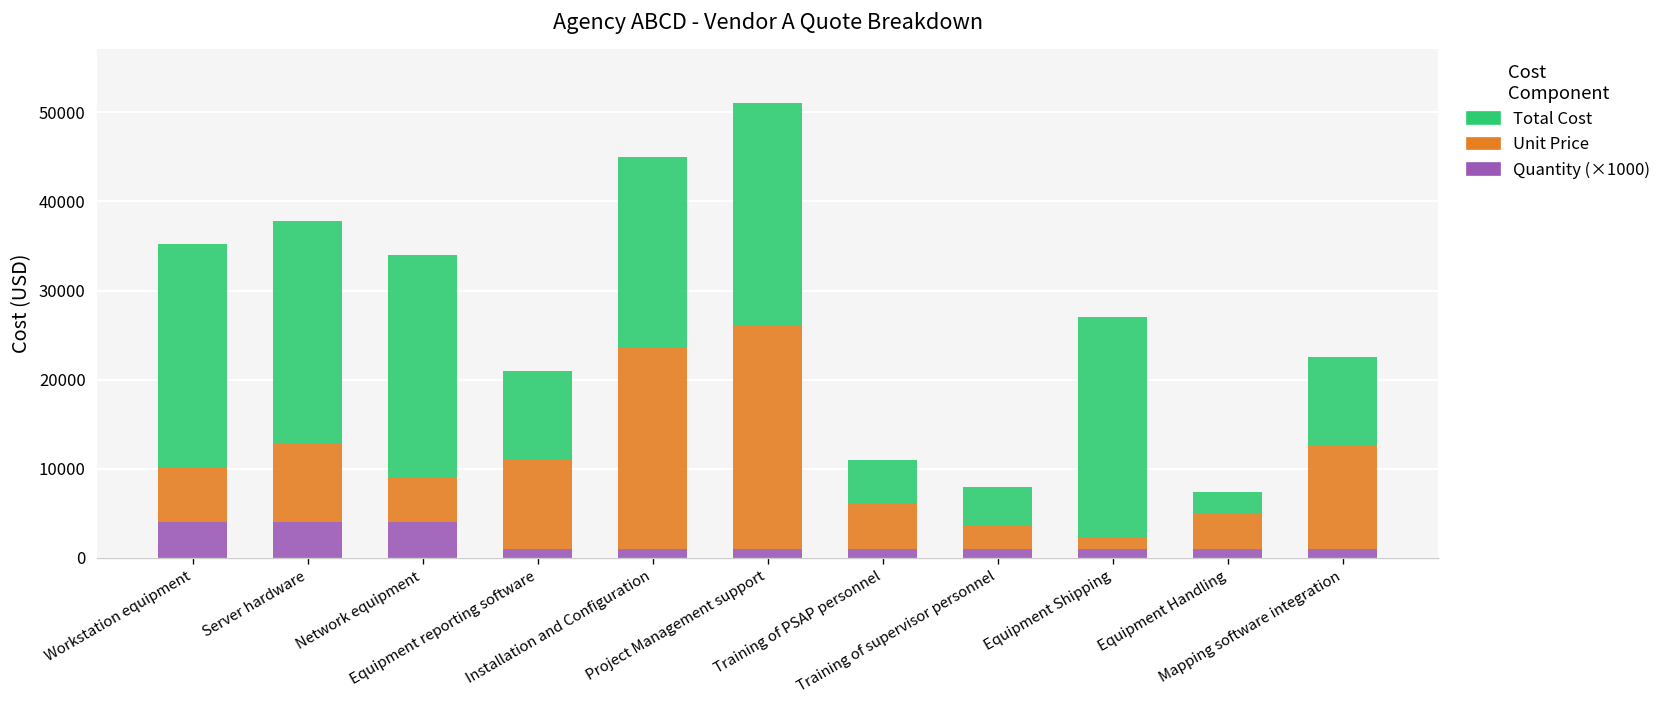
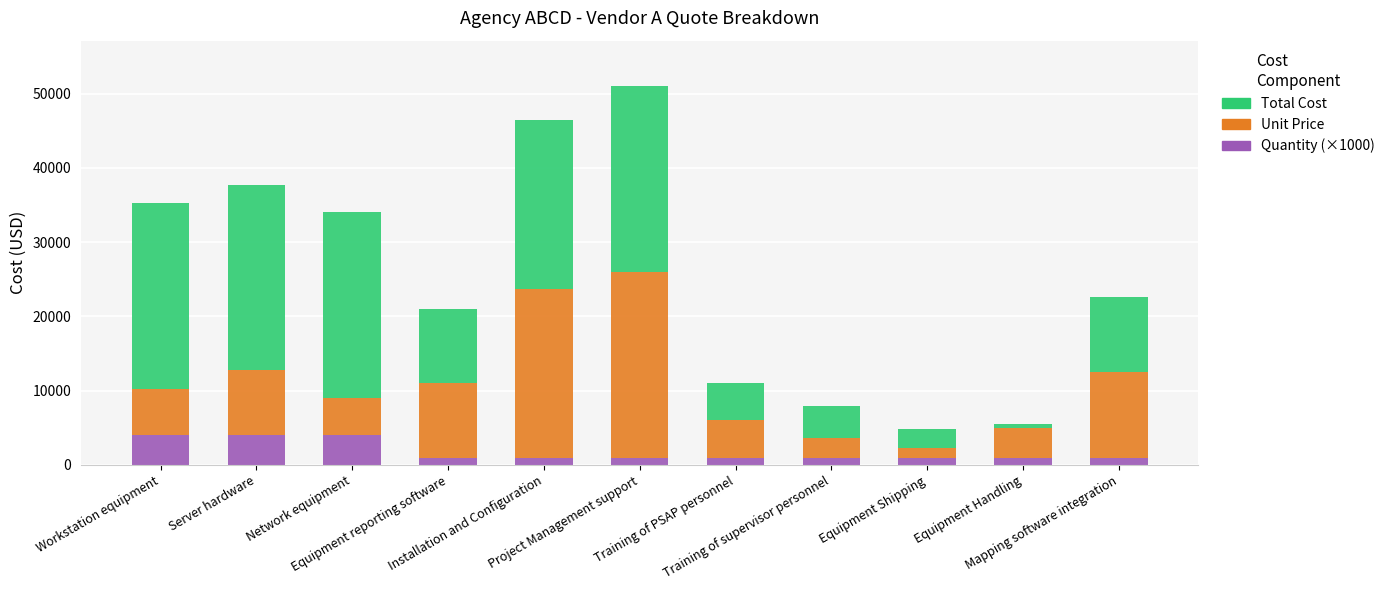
  {
    "Quantity (×1000)": {
      "Workstation equipment": 4000,
      "Server hardware": 4000,
      "Network equipment": 4000,
      "Equipment reporting software": 1000,
      "Installation and Configuration": 1000,
      "Project Management support": 1000,
      "Training of PSAP personnel": 1000,
      "Training of supervisor personnel": 1000,
      "Equipment Shipping": 1000,
      "Equipment Handling": 1000,
      "Mapping software integration": 1000
    },
    "Unit Price": {
      "Workstation equipment": 6000,
      "Server hardware": 9000,
      "Network equipment": 5000,
      "Equipment reporting software": 10000,
      "Installation and Configuration": 23000,
      "Project Management support": 25000,
      "Training of PSAP personnel": 5000,
      "Training of supervisor personnel": 3000,
      "Equipment Shipping": 1000,
      "Equipment Handling": 4000,
      "Mapping software integration": 12000
    },
    "Total Cost": {
      "Workstation equipment": 25000,
      "Server hardware": 25000,
      "Network equipment": 25000,
      "Equipment reporting software": 10000,
-     "Installation and Configuration": 21000,
+     "Installation and Configuration": 23000,
      "Project Management support": 25000,
      "Training of PSAP personnel": 5000,
      "Training of supervisor personnel": 4000,
-     "Equipment Shipping": 25000,
-     "Equipment Handling": 3000,
+     "Equipment Shipping": 3000,
+     "Equipment Handling": 1000,
      "Mapping software integration": 10000
    }
  }
